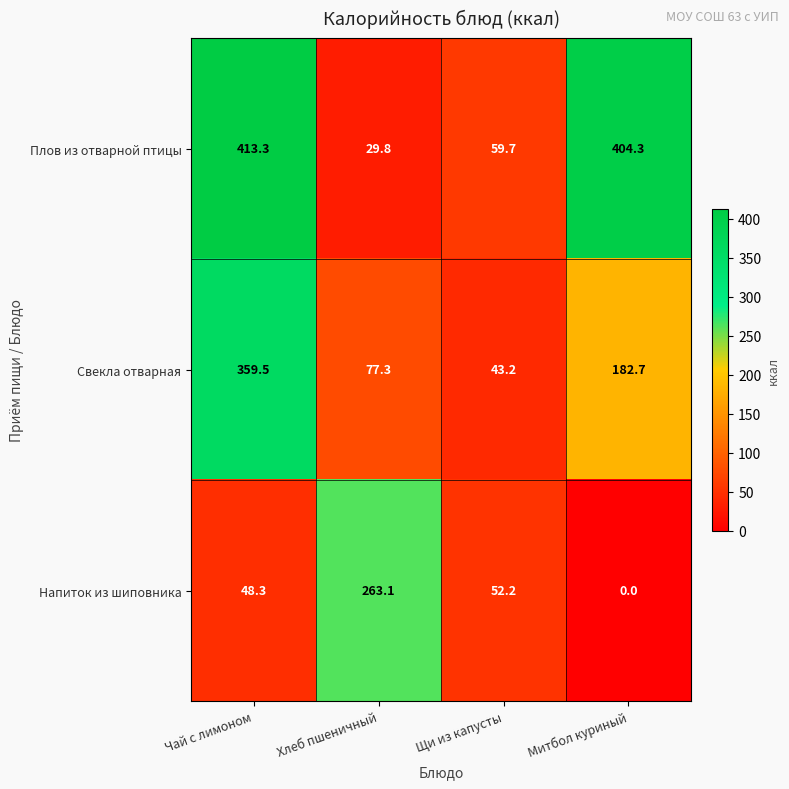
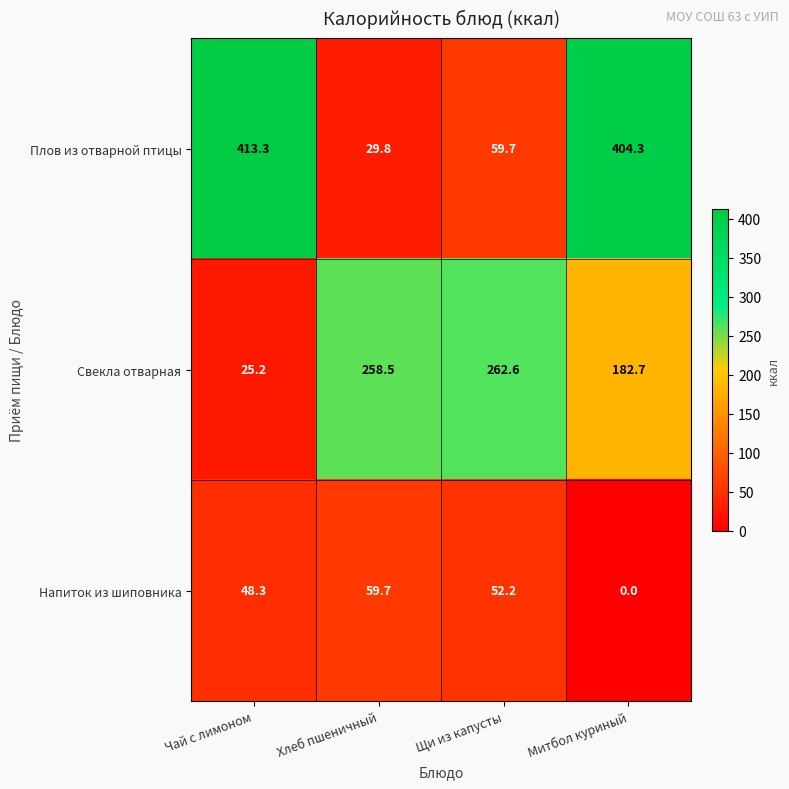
  {
    "Плов из отварной птицы": {
      "Чай с лимоном": 413.3,
      "Хлеб пшеничный": 29.8,
      "Щи из капусты": 59.7,
      "Митбол куриный": 404.3
    },
    "Свекла отварная": {
-     "Чай с лимоном": 359.5,
-     "Хлеб пшеничный": 77.3,
-     "Щи из капусты": 43.2,
+     "Чай с лимоном": 25.2,
+     "Хлеб пшеничный": 258.5,
+     "Щи из капусты": 262.6,
      "Митбол куриный": 182.7
    },
    "Напиток из шиповника": {
      "Чай с лимоном": 48.3,
-     "Хлеб пшеничный": 263.1,
+     "Хлеб пшеничный": 59.7,
      "Щи из капусты": 52.2,
      "Митбол куриный": 0.0
    }
  }
